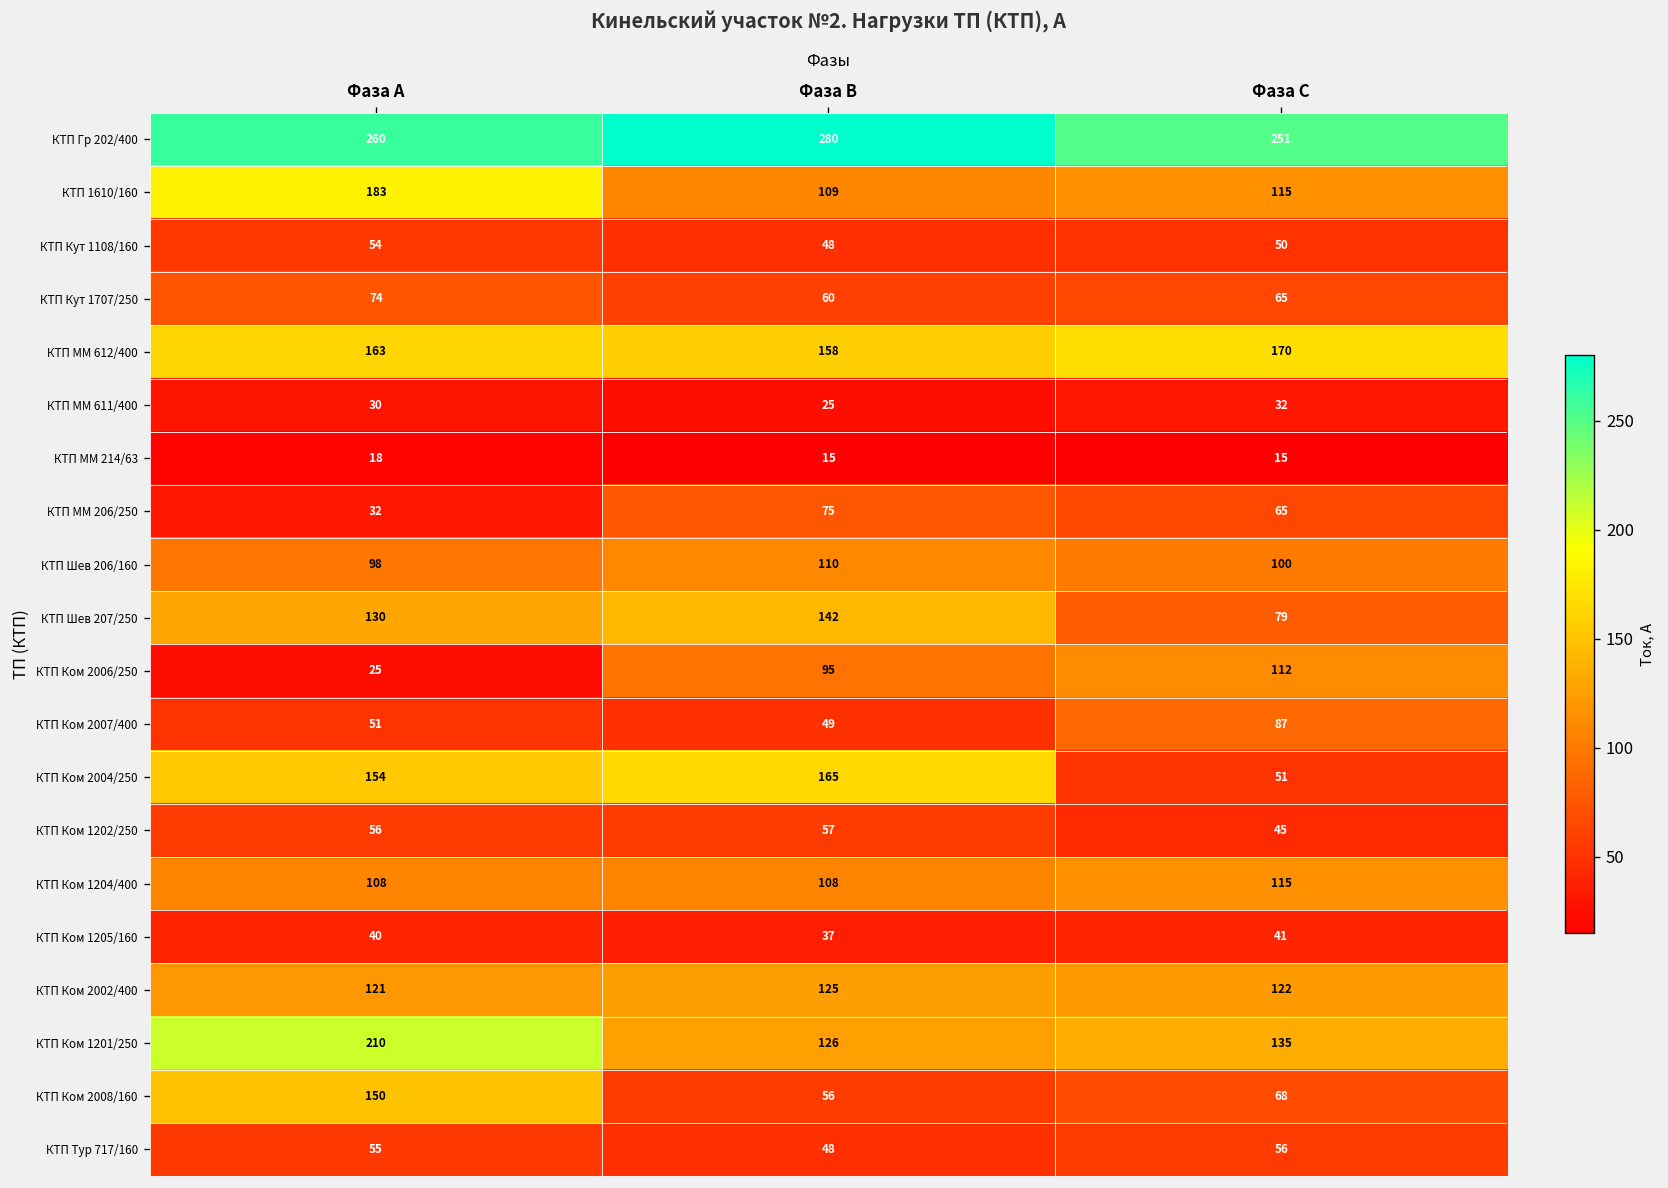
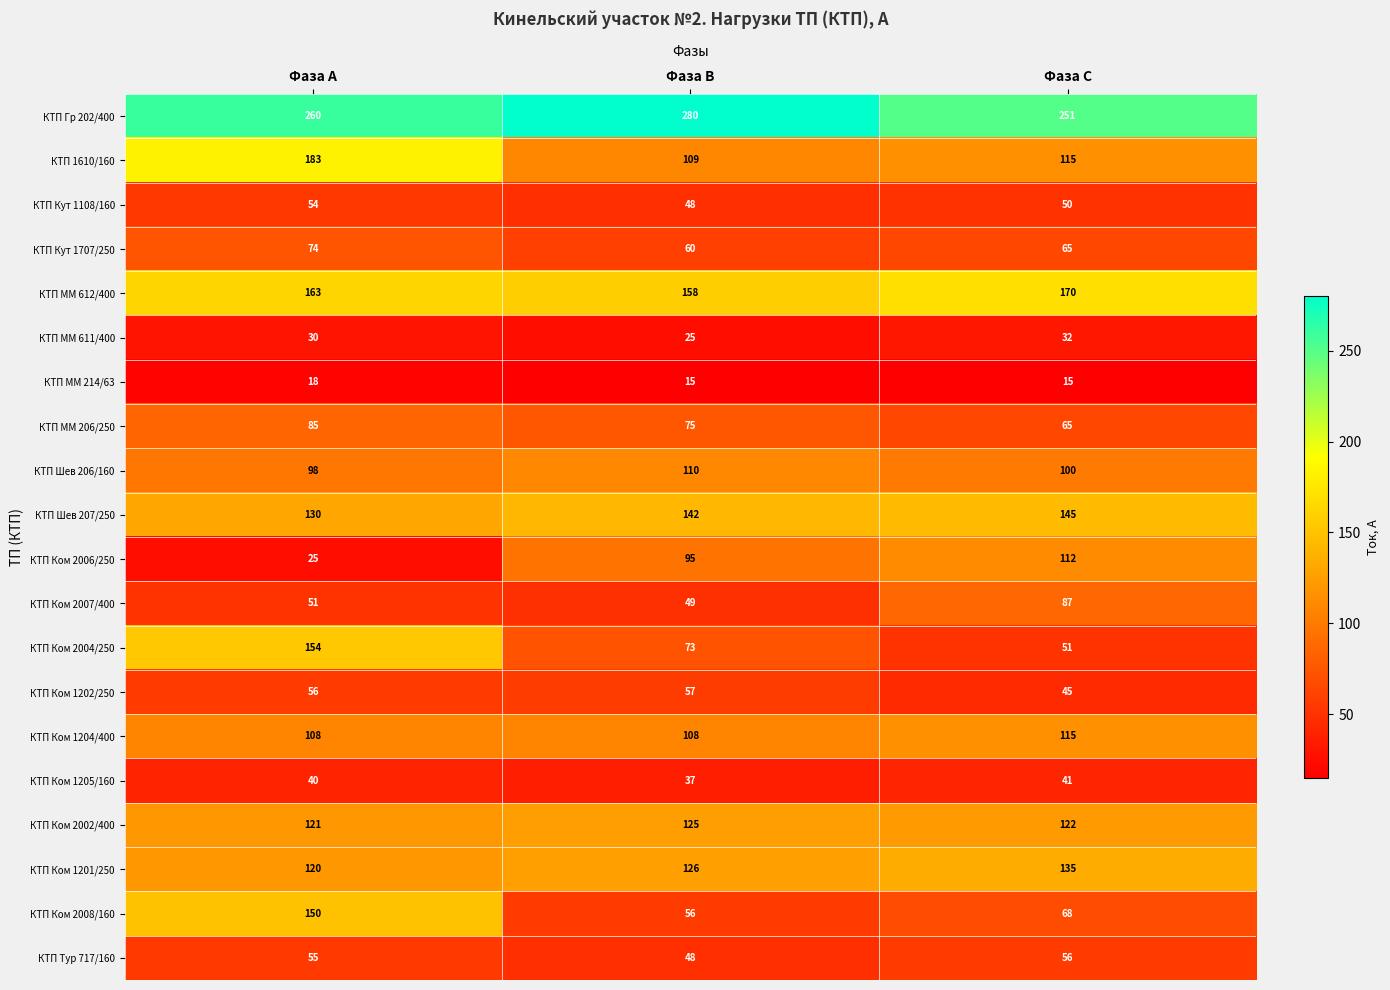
  {
    "КТП Гр 202/400": {
      "Фаза А": 260,
      "Фаза В": 280,
      "Фаза С": 251
    },
    "КТП 1610/160": {
      "Фаза А": 183,
      "Фаза В": 109,
      "Фаза С": 115
    },
    "КТП Кут 1108/160": {
      "Фаза А": 54,
      "Фаза В": 48,
      "Фаза С": 50
    },
    "КТП Кут 1707/250": {
      "Фаза А": 74,
      "Фаза В": 60,
      "Фаза С": 65
    },
    "КТП ММ 612/400": {
      "Фаза А": 163,
      "Фаза В": 158,
      "Фаза С": 170
    },
    "КТП ММ 611/400": {
      "Фаза А": 30,
      "Фаза В": 25,
      "Фаза С": 32
    },
    "КТП ММ 214/63": {
      "Фаза А": 18,
      "Фаза В": 15,
      "Фаза С": 15
    },
    "КТП ММ 206/250": {
-     "Фаза А": 32,
+     "Фаза А": 85,
      "Фаза В": 75,
      "Фаза С": 65
    },
    "КТП Шев 206/160": {
      "Фаза А": 98,
      "Фаза В": 110,
      "Фаза С": 100
    },
    "КТП Шев 207/250": {
      "Фаза А": 130,
      "Фаза В": 142,
-     "Фаза С": 79
+     "Фаза С": 145
    },
    "КТП Ком 2006/250": {
      "Фаза А": 25,
      "Фаза В": 95,
      "Фаза С": 112
    },
    "КТП Ком 2007/400": {
      "Фаза А": 51,
      "Фаза В": 49,
      "Фаза С": 87
    },
    "КТП Ком 2004/250": {
      "Фаза А": 154,
-     "Фаза В": 165,
+     "Фаза В": 73,
      "Фаза С": 51
    },
    "КТП Ком 1202/250": {
      "Фаза А": 56,
      "Фаза В": 57,
      "Фаза С": 45
    },
    "КТП Ком 1204/400": {
      "Фаза А": 108,
      "Фаза В": 108,
      "Фаза С": 115
    },
    "КТП Ком 1205/160": {
      "Фаза А": 40,
      "Фаза В": 37,
      "Фаза С": 41
    },
    "КТП Ком 2002/400": {
      "Фаза А": 121,
      "Фаза В": 125,
      "Фаза С": 122
    },
    "КТП Ком 1201/250": {
-     "Фаза А": 210,
+     "Фаза А": 120,
      "Фаза В": 126,
      "Фаза С": 135
    },
    "КТП Ком 2008/160": {
      "Фаза А": 150,
      "Фаза В": 56,
      "Фаза С": 68
    },
    "КТП Тур 717/160": {
      "Фаза А": 55,
      "Фаза В": 48,
      "Фаза С": 56
    }
  }
